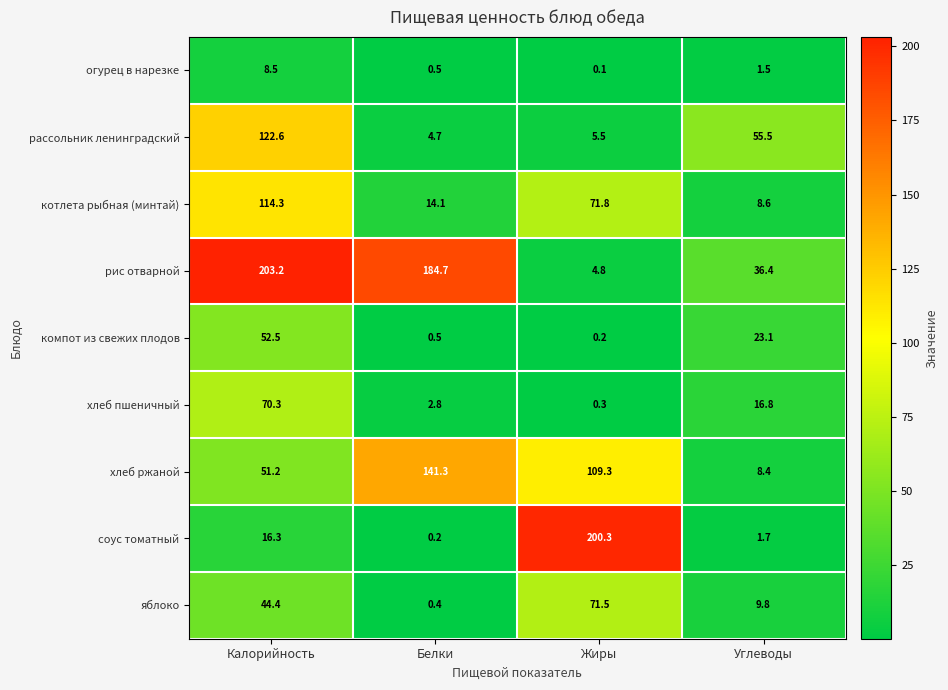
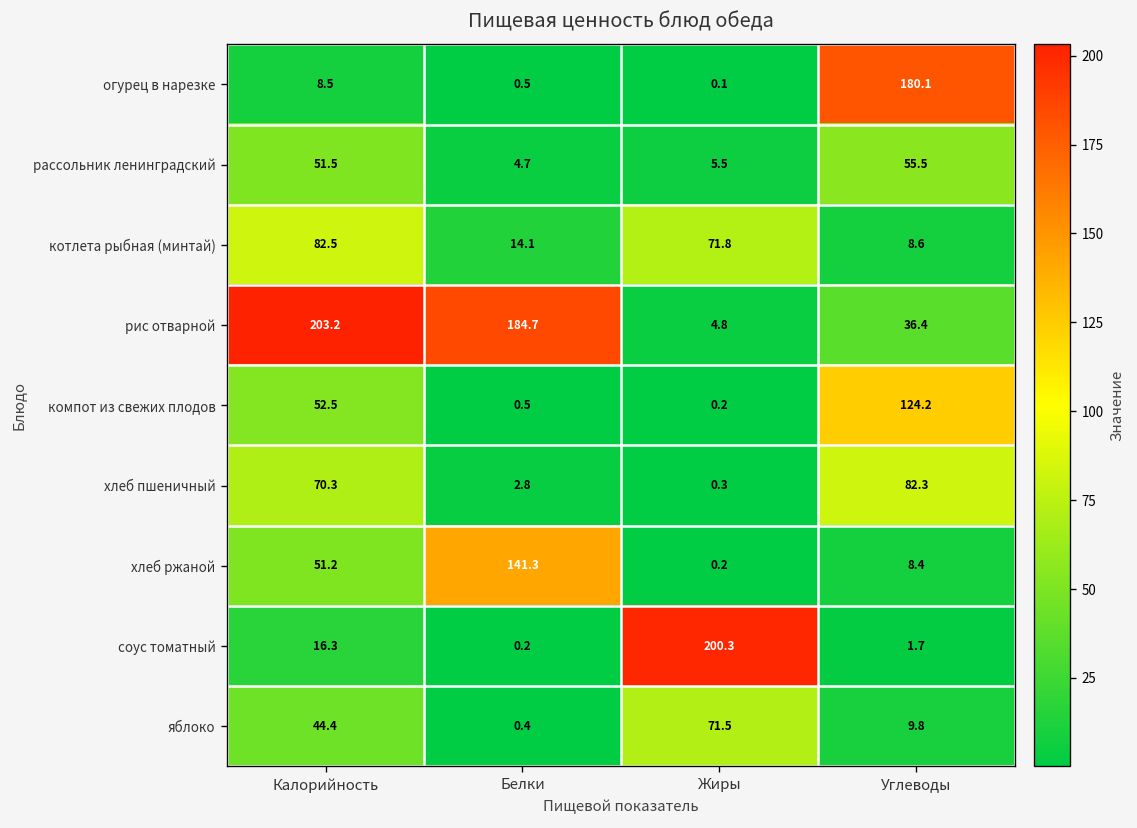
  {
    "огурец в нарезке": {
      "Калорийность": 8.5,
      "Белки": 0.5,
      "Жиры": 0.1,
-     "Углеводы": 1.5
+     "Углеводы": 180.1
    },
    "рассольник ленинградский": {
-     "Калорийность": 122.6,
+     "Калорийность": 51.5,
      "Белки": 4.7,
      "Жиры": 5.5,
      "Углеводы": 55.5
    },
    "котлета рыбная (минтай)": {
-     "Калорийность": 114.3,
+     "Калорийность": 82.5,
      "Белки": 14.1,
      "Жиры": 71.8,
      "Углеводы": 8.6
    },
    "рис отварной": {
      "Калорийность": 203.2,
      "Белки": 184.7,
      "Жиры": 4.8,
      "Углеводы": 36.4
    },
    "компот из свежих плодов": {
      "Калорийность": 52.5,
      "Белки": 0.5,
      "Жиры": 0.2,
-     "Углеводы": 23.1
+     "Углеводы": 124.2
    },
    "хлеб пшеничный": {
      "Калорийность": 70.3,
      "Белки": 2.8,
      "Жиры": 0.3,
-     "Углеводы": 16.8
+     "Углеводы": 82.3
    },
    "хлеб ржаной": {
      "Калорийность": 51.2,
      "Белки": 141.3,
-     "Жиры": 109.3,
+     "Жиры": 0.2,
      "Углеводы": 8.4
    },
    "соус томатный": {
      "Калорийность": 16.3,
      "Белки": 0.2,
      "Жиры": 200.3,
      "Углеводы": 1.7
    },
    "яблоко": {
      "Калорийность": 44.4,
      "Белки": 0.4,
      "Жиры": 71.5,
      "Углеводы": 9.8
    }
  }
